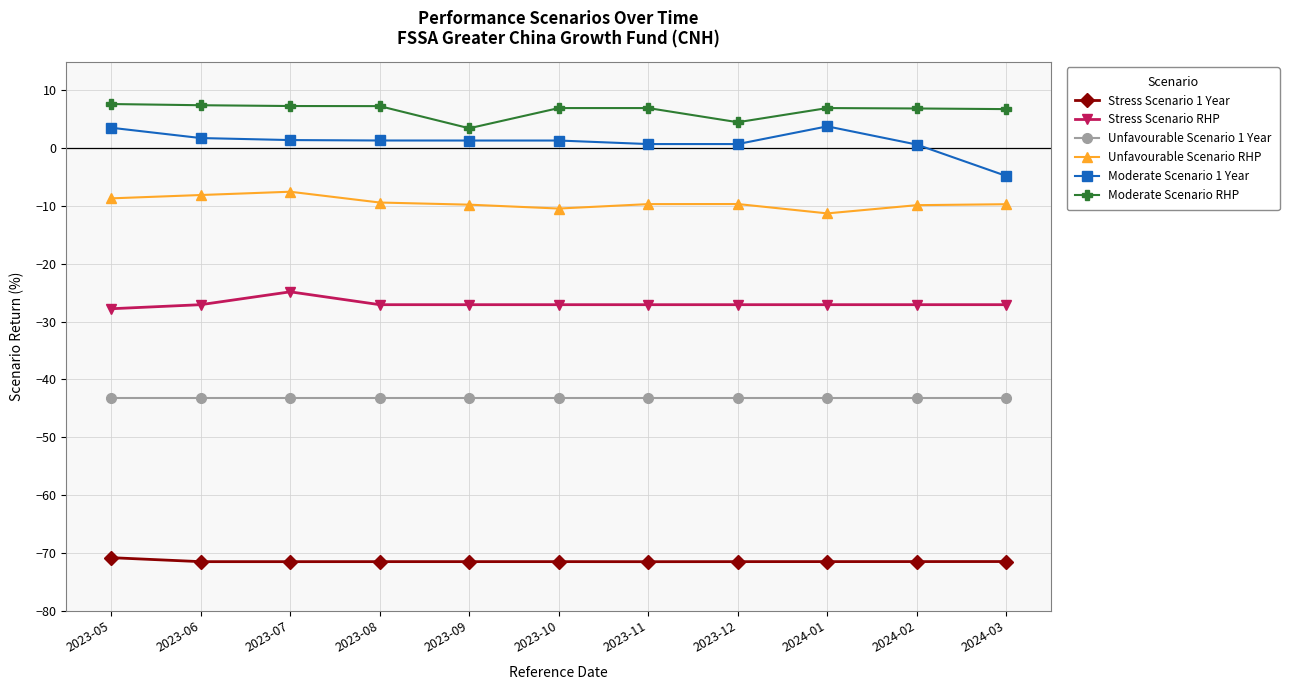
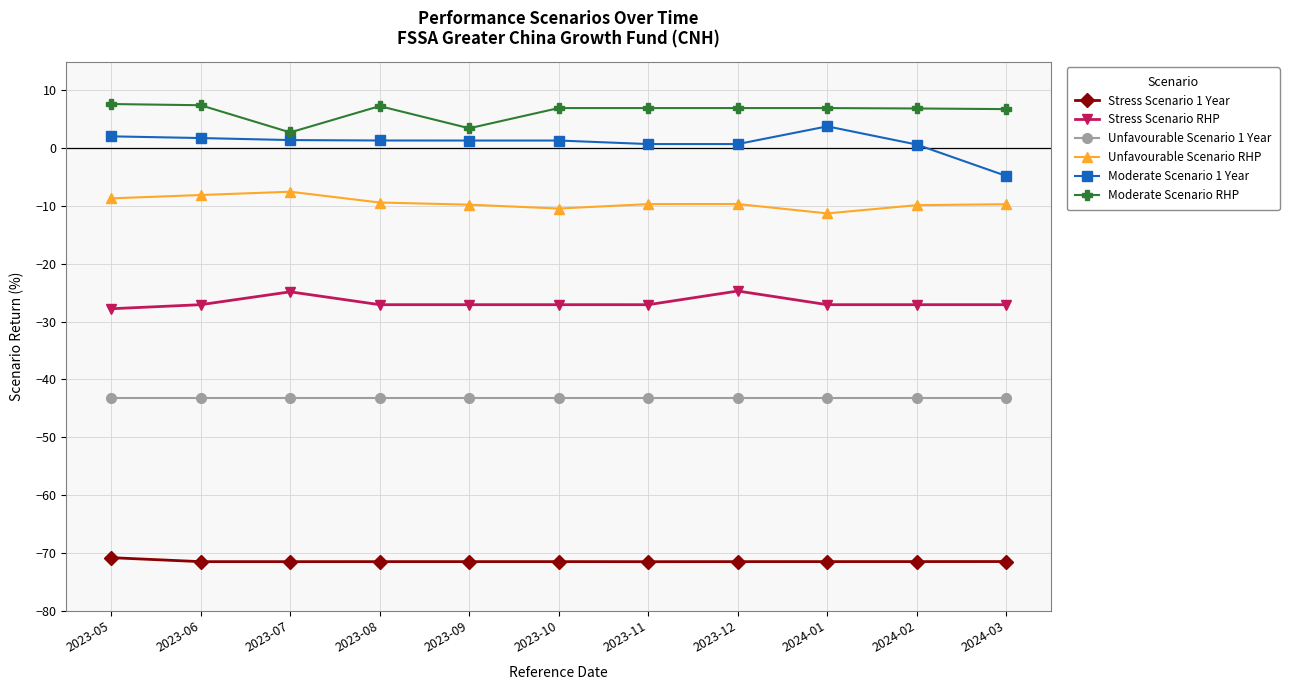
  {
    "Stress Scenario 1 Year": {
      "2023-05": -71,
      "2023-06": -72,
      "2023-07": -72,
      "2023-08": -72,
      "2023-09": -72,
      "2023-10": -72,
      "2023-11": -72,
      "2023-12": -72,
      "2024-01": -72,
      "2024-02": -72,
      "2024-03": -71
    },
    "Stress Scenario RHP": {
      "2023-05": -28,
      "2023-06": -27,
      "2023-07": -25,
      "2023-08": -27,
      "2023-09": -27,
      "2023-10": -27,
      "2023-11": -27,
-     "2023-12": -27,
+     "2023-12": -25,
      "2024-01": -27,
      "2024-02": -27,
      "2024-03": -27
    },
    "Unfavourable Scenario 1 Year": {
      "2023-05": -43,
      "2023-06": -43,
      "2023-07": -43,
      "2023-08": -43,
      "2023-09": -43,
      "2023-10": -43,
      "2023-11": -43,
      "2023-12": -43,
      "2024-01": -43,
      "2024-02": -43,
      "2024-03": -43
    },
    "Unfavourable Scenario RHP": {
      "2023-05": -9,
      "2023-06": -8,
      "2023-07": -8,
      "2023-08": -9,
      "2023-09": -10,
      "2023-10": -10,
      "2023-11": -10,
      "2023-12": -10,
      "2024-01": -11,
      "2024-02": -10,
      "2024-03": -10
    },
    "Moderate Scenario 1 Year": {
-     "2023-05": 4,
+     "2023-05": 2,
      "2023-06": 2,
      "2023-07": 1,
      "2023-08": 1,
      "2023-09": 1,
      "2023-10": 1,
      "2023-11": 1,
      "2023-12": 1,
      "2024-01": 4,
      "2024-02": 1,
      "2024-03": -5
    },
    "Moderate Scenario RHP": {
      "2023-05": 8,
      "2023-06": 7,
-     "2023-07": 7,
+     "2023-07": 3,
      "2023-08": 7,
      "2023-09": 3,
      "2023-10": 7,
      "2023-11": 7,
-     "2023-12": 4,
+     "2023-12": 7,
      "2024-01": 7,
      "2024-02": 7,
      "2024-03": 7
    }
  }
